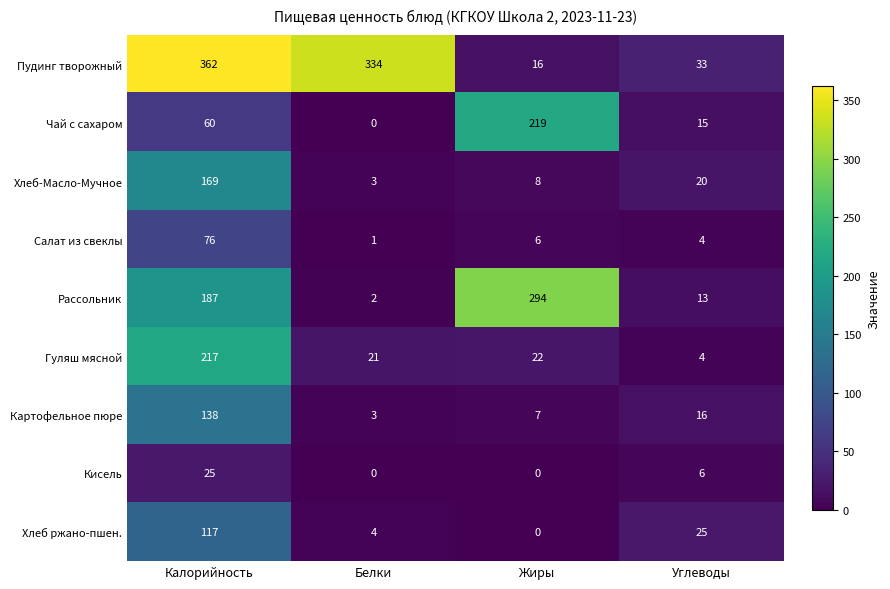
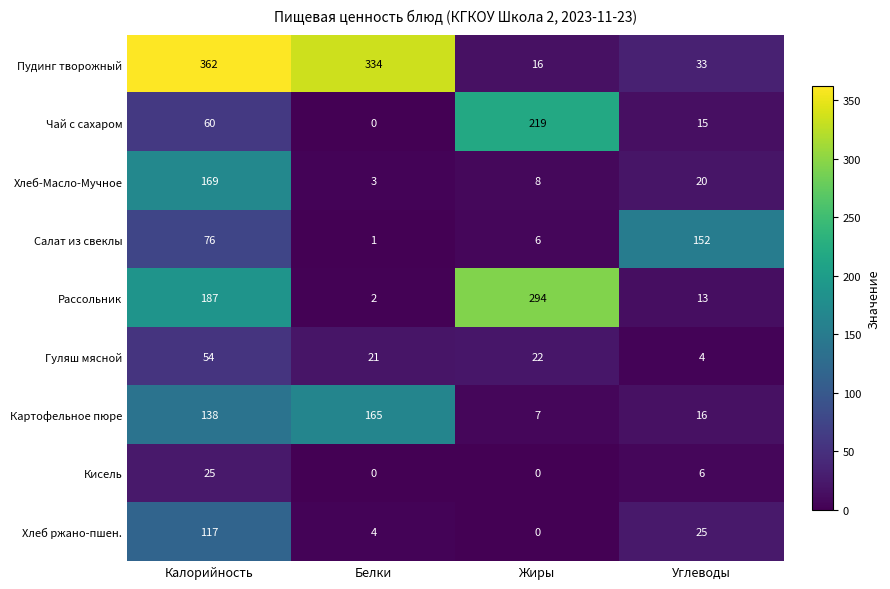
  {
    "Пудинг творожный": {
      "Калорийность": 362,
      "Белки": 334,
      "Жиры": 16,
      "Углеводы": 33
    },
    "Чай с сахаром": {
      "Калорийность": 60,
      "Белки": 0,
      "Жиры": 219,
      "Углеводы": 15
    },
    "Хлеб-Масло-Мучное": {
      "Калорийность": 169,
      "Белки": 3,
      "Жиры": 8,
      "Углеводы": 20
    },
    "Салат из свеклы": {
      "Калорийность": 76,
      "Белки": 1,
      "Жиры": 6,
-     "Углеводы": 4
+     "Углеводы": 152
    },
    "Рассольник": {
      "Калорийность": 187,
      "Белки": 2,
      "Жиры": 294,
      "Углеводы": 13
    },
    "Гуляш мясной": {
-     "Калорийность": 217,
+     "Калорийность": 54,
      "Белки": 21,
      "Жиры": 22,
      "Углеводы": 4
    },
    "Картофельное пюре": {
      "Калорийность": 138,
-     "Белки": 3,
+     "Белки": 165,
      "Жиры": 7,
      "Углеводы": 16
    },
    "Кисель": {
      "Калорийность": 25,
      "Белки": 0,
      "Жиры": 0,
      "Углеводы": 6
    },
    "Хлеб ржано-пшен.": {
      "Калорийность": 117,
      "Белки": 4,
      "Жиры": 0,
      "Углеводы": 25
    }
  }
